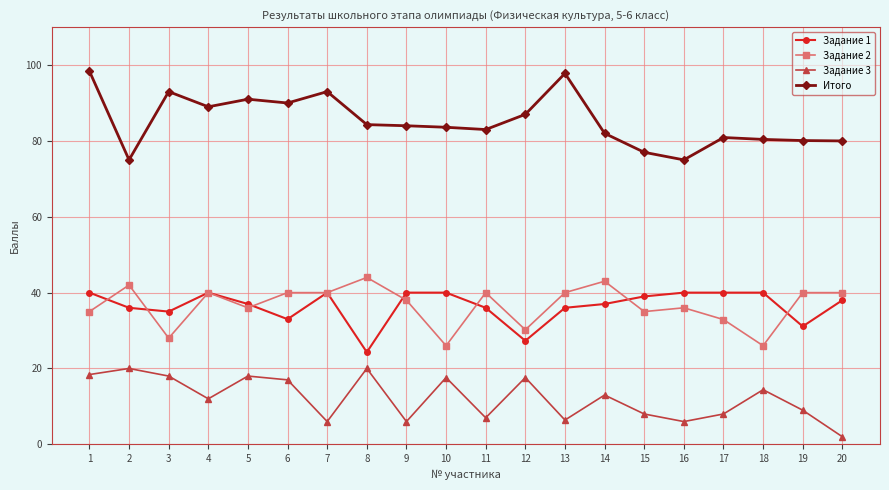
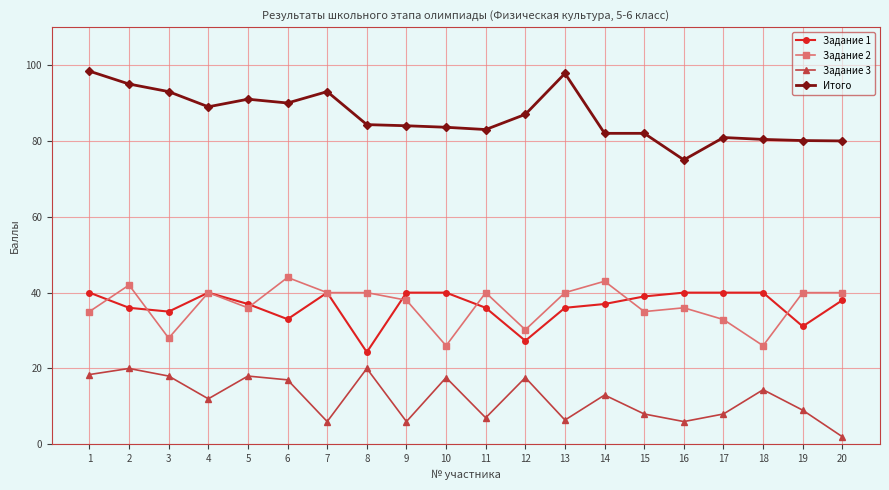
  {
    "Задание 2": {
      "1": 35,
      "2": 42,
      "3": 28,
      "5": 36,
-     "6": 40,
-     "8": 44,
+     "6": 44,
+     "8": 40,
      "9": 38,
      "10": 26,
      "11": 40,
      "12": 30,
      "13": 40,
      "14": 43,
      "15": 35,
      "16": 36,
      "17": 33,
      "18": 26,
      "19": 40,
      "20": 40
    },
    "Итого": {
      "1": 98,
-     "2": 75,
+     "2": 95,
      "3": 93,
      "4": 89,
      "5": 91,
      "6": 90,
      "7": 93,
      "8": 84,
      "9": 84,
      "10": 84,
      "11": 83,
      "12": 87,
      "13": 98,
      "14": 82,
-     "15": 77,
+     "15": 82,
      "16": 75,
      "17": 81,
      "18": 80,
      "19": 80,
      "20": 80
    }
  }
